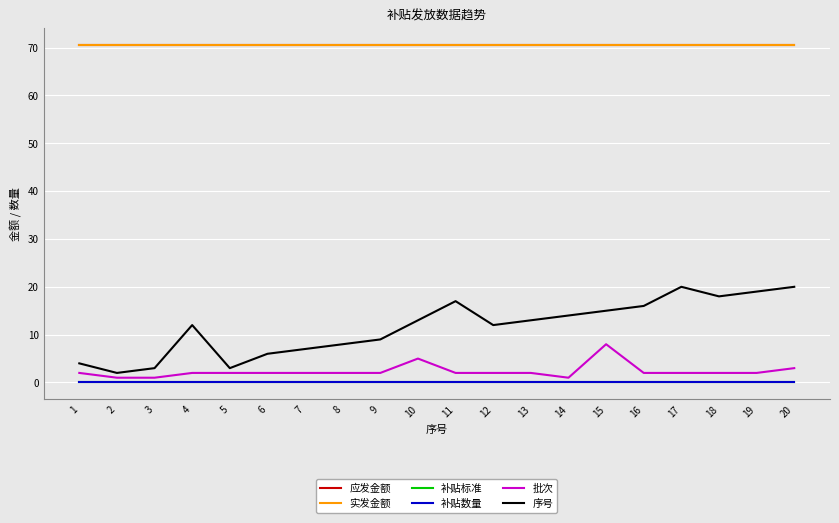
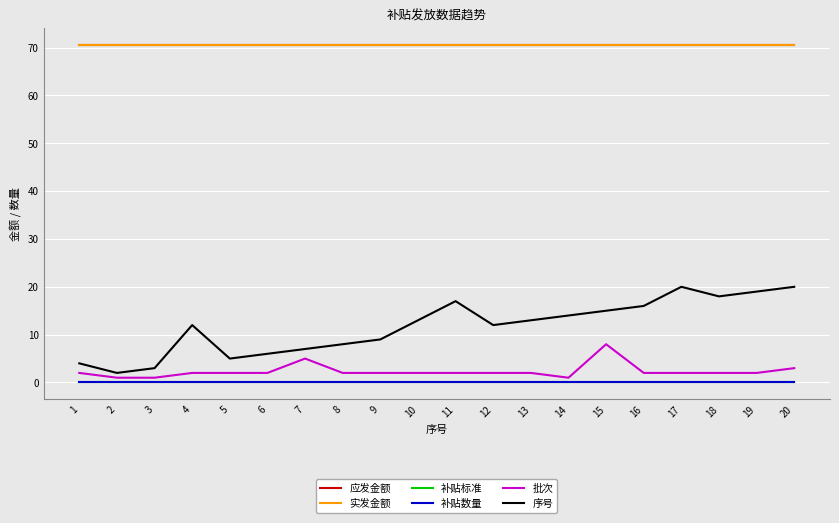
  {
    "实发金额": {
      "1": 71,
      "2": 71,
      "3": 71,
      "4": 71,
      "5": 71,
      "6": 71,
      "7": 71,
      "8": 71,
      "9": 71,
      "10": 71,
      "11": 71,
      "12": 71,
      "13": 71,
      "14": 71,
      "15": 71,
      "16": 71,
      "17": 71,
      "18": 71,
      "19": 71,
      "20": 71
    },
    "补贴数量": {
      "1": 0,
      "2": 0,
      "3": 0,
      "4": 0,
      "5": 0,
      "6": 0,
      "7": 0,
      "8": 0,
      "9": 0,
      "10": 0,
      "11": 0,
      "12": 0,
      "13": 0,
      "14": 0,
      "15": 0,
      "16": 0,
      "17": 0,
      "18": 0,
      "19": 0,
      "20": 0
    },
    "批次": {
      "1": 2,
      "2": 1,
      "3": 1,
      "4": 2,
      "5": 2,
      "6": 2,
-     "7": 2,
+     "7": 5,
      "8": 2,
      "9": 2,
-     "10": 5,
+     "10": 2,
      "11": 2,
      "12": 2,
      "13": 2,
      "14": 1,
      "15": 8,
      "16": 2,
      "17": 2,
      "18": 2,
      "19": 2,
      "20": 3
    },
    "序号": {
      "1": 4,
      "2": 2,
      "3": 3,
      "4": 12,
-     "5": 3,
+     "5": 5,
      "6": 6,
      "7": 7,
      "8": 8,
      "9": 9,
      "10": 13,
      "11": 17,
      "12": 12,
      "13": 13,
      "14": 14,
      "15": 15,
      "16": 16,
      "17": 20,
      "18": 18,
      "19": 19,
      "20": 20
    }
  }
